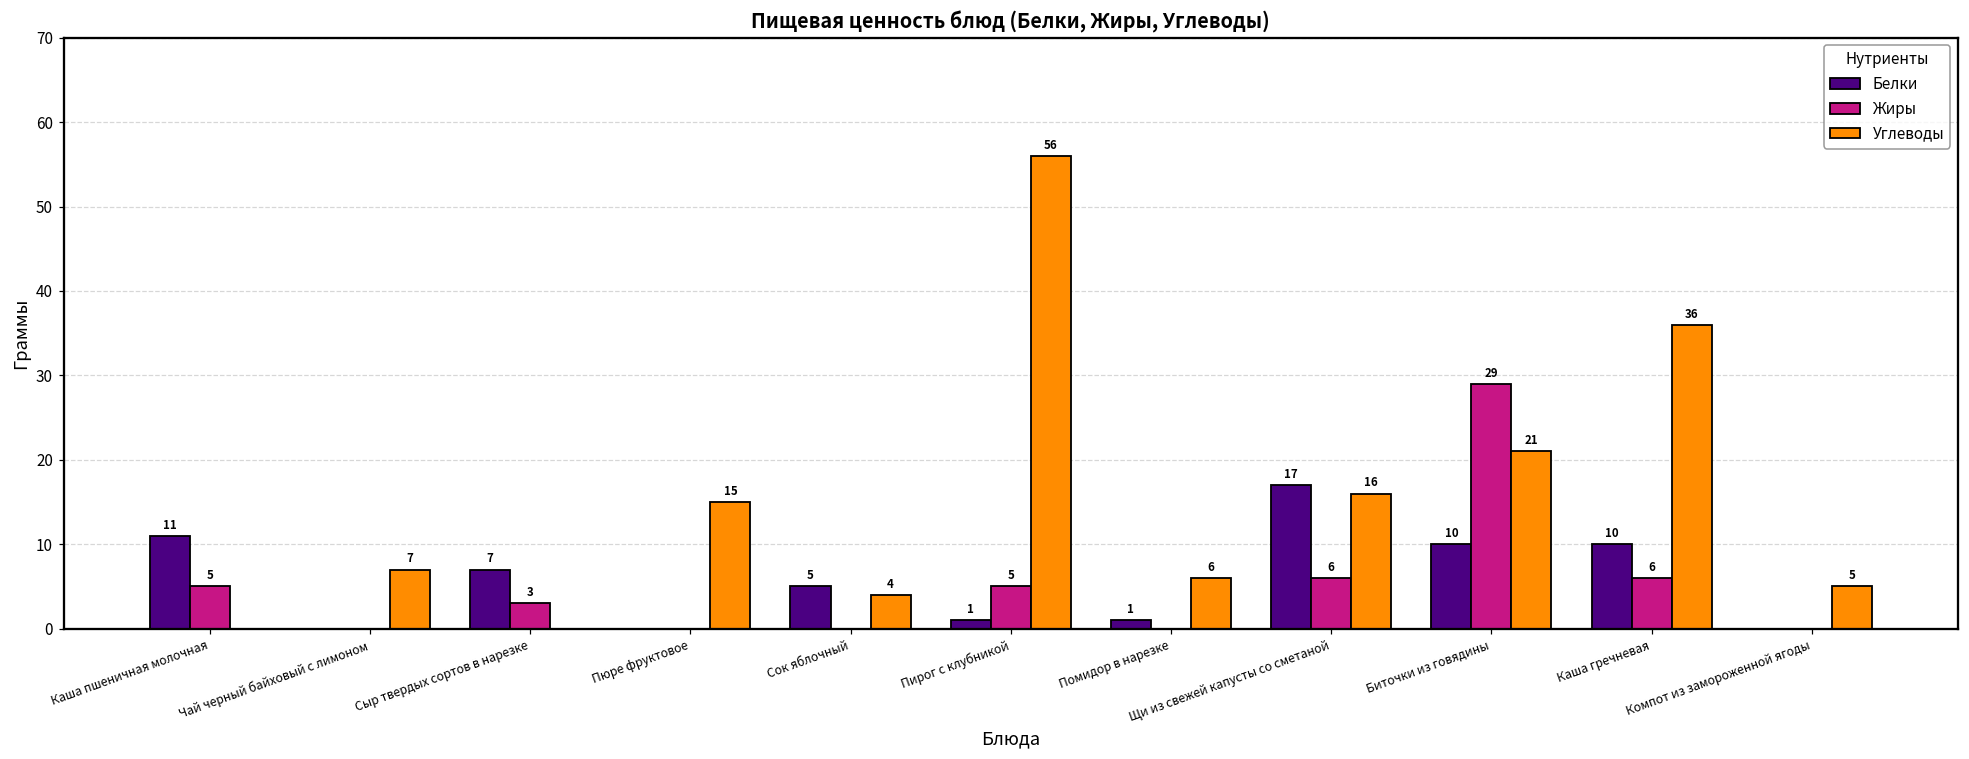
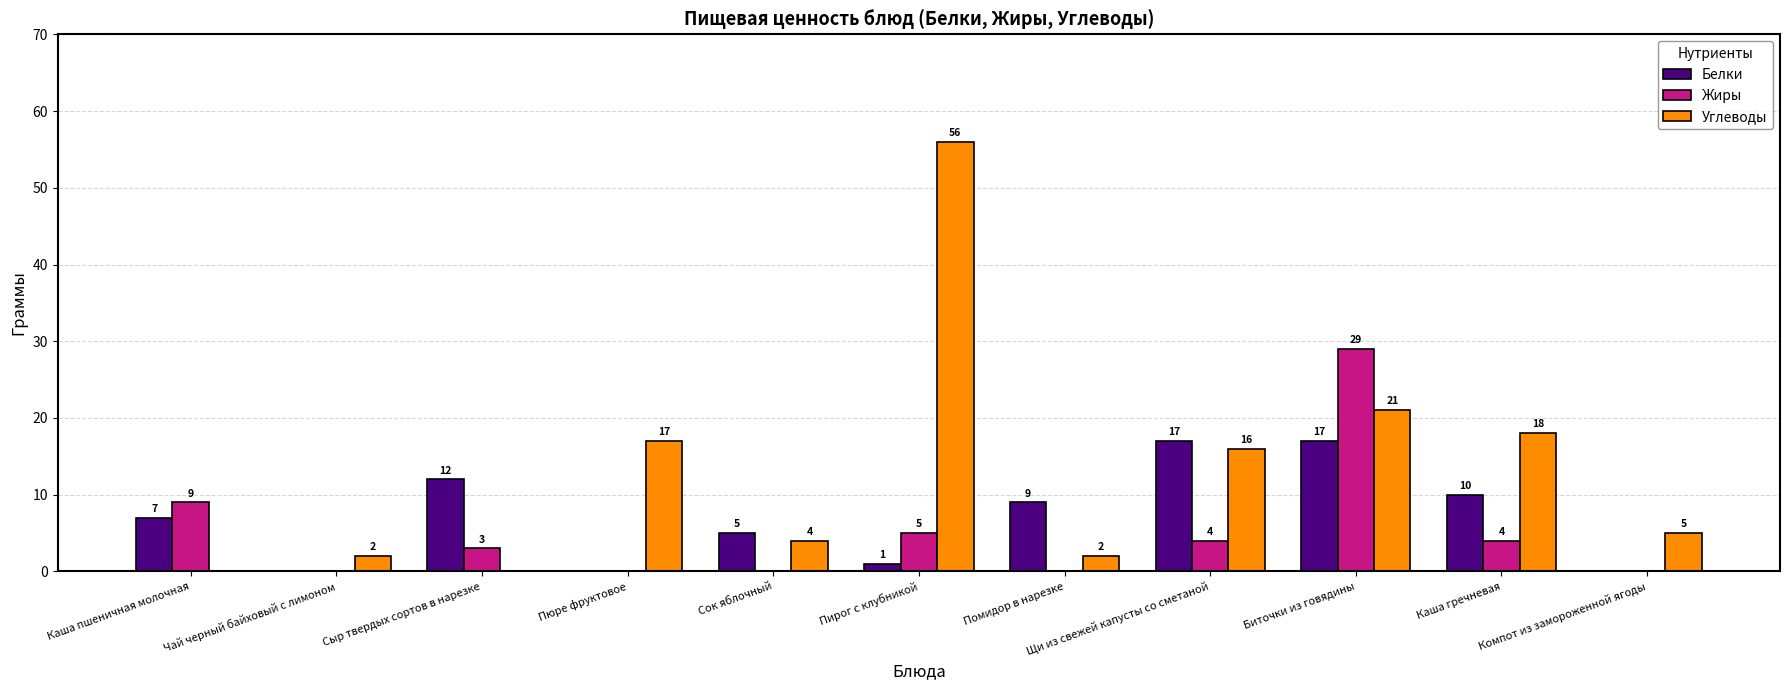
  {
    "Белки": {
-     "Каша пшеничная молочная": 11,
-     "Сыр твердых сортов в нарезке": 7,
+     "Каша пшеничная молочная": 7,
+     "Сыр твердых сортов в нарезке": 12,
      "Сок яблочный": 5,
      "Пирог с клубникой": 1,
-     "Помидор в нарезке": 1,
+     "Помидор в нарезке": 9,
      "Щи из свежей капусты со сметаной": 17,
-     "Биточки из говядины": 10,
+     "Биточки из говядины": 17,
      "Каша гречневая": 10
    },
    "Жиры": {
-     "Каша пшеничная молочная": 5,
+     "Каша пшеничная молочная": 9,
      "Сыр твердых сортов в нарезке": 3,
      "Пирог с клубникой": 5,
-     "Щи из свежей капусты со сметаной": 6,
+     "Щи из свежей капусты со сметаной": 4,
      "Биточки из говядины": 29,
-     "Каша гречневая": 6
+     "Каша гречневая": 4
    },
    "Углеводы": {
-     "Чай черный байховый с лимоном": 7,
-     "Пюре фруктовое": 15,
+     "Чай черный байховый с лимоном": 2,
+     "Пюре фруктовое": 17,
      "Сок яблочный": 4,
      "Пирог с клубникой": 56,
-     "Помидор в нарезке": 6,
+     "Помидор в нарезке": 2,
      "Щи из свежей капусты со сметаной": 16,
      "Биточки из говядины": 21,
-     "Каша гречневая": 36,
+     "Каша гречневая": 18,
      "Компот из замороженной ягоды": 5
    }
  }
